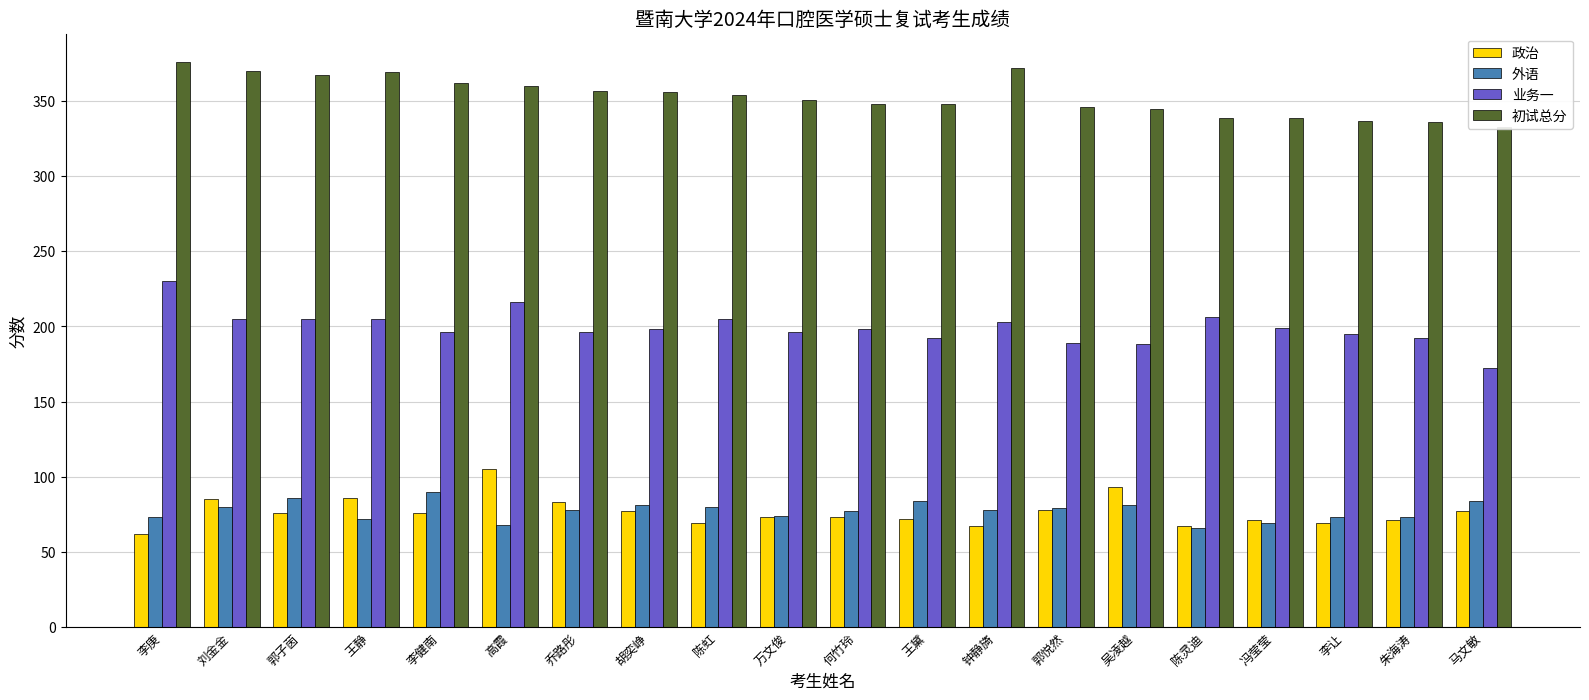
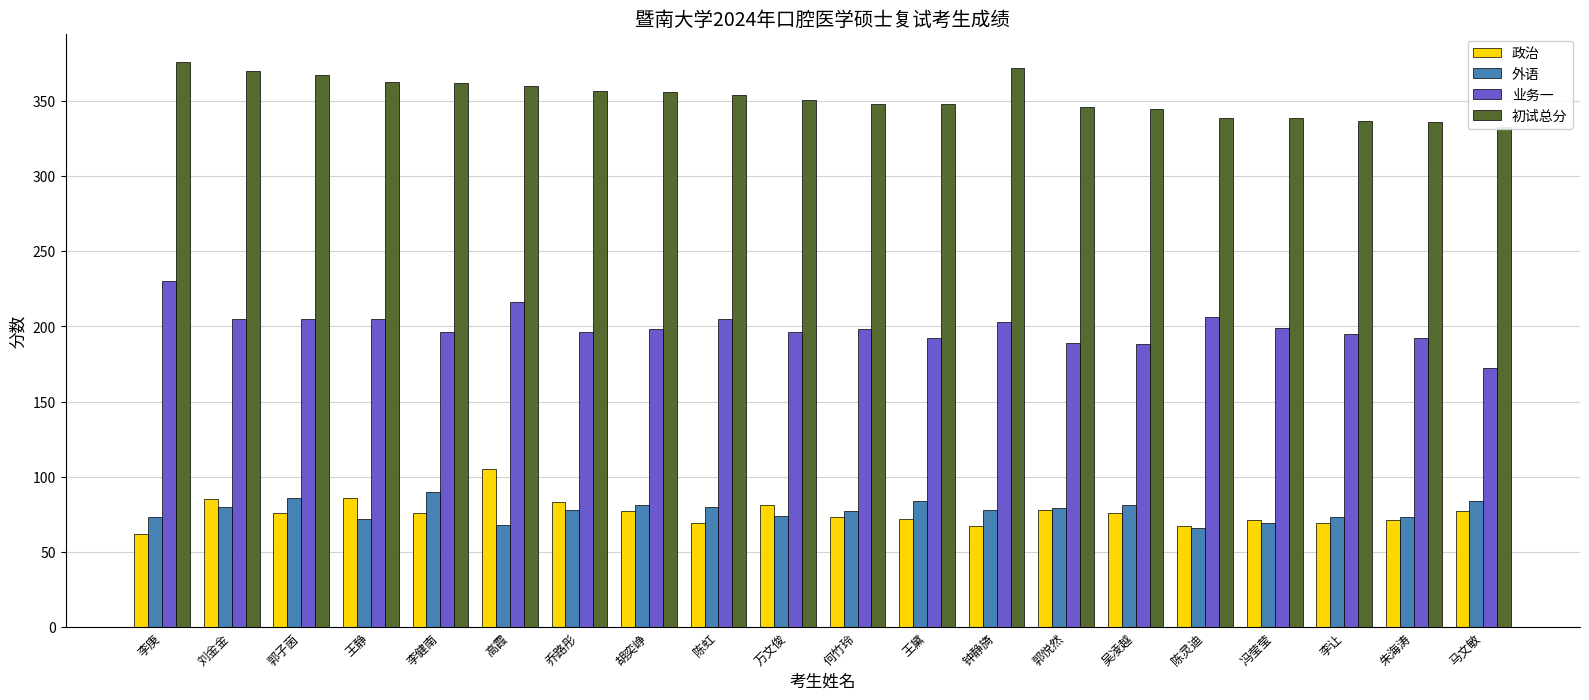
  {
    "政治": {
      "李庚": 62,
      "刘金金": 85,
      "郭子茵": 76,
      "王静": 86,
      "李健南": 76,
      "高霞": 105,
      "乔路彤": 83,
      "胡奕峥": 77,
      "陈虹": 69,
-     "万文俊": 73,
+     "万文俊": 81,
      "何竹玲": 73,
      "王黛": 72,
      "钟静旖": 67,
      "郭悦然": 78,
-     "吴凌越": 93,
+     "吴凌越": 76,
      "陈灵迪": 67,
      "冯莹莹": 71,
      "李让": 69,
      "朱海涛": 71,
      "马文敏": 77
    },
    "初试总分": {
      "李庚": 376,
      "刘金金": 370,
      "郭子茵": 367,
-     "王静": 369,
+     "王静": 363,
      "李健南": 362,
      "高霞": 360,
      "乔路彤": 357,
      "胡奕峥": 356,
      "陈虹": 354,
      "万文俊": 351,
      "何竹玲": 348,
      "王黛": 348,
      "钟静旖": 372,
      "郭悦然": 346,
      "吴凌越": 345,
      "陈灵迪": 339,
      "冯莹莹": 339,
      "李让": 337,
      "朱海涛": 336
    }
  }
